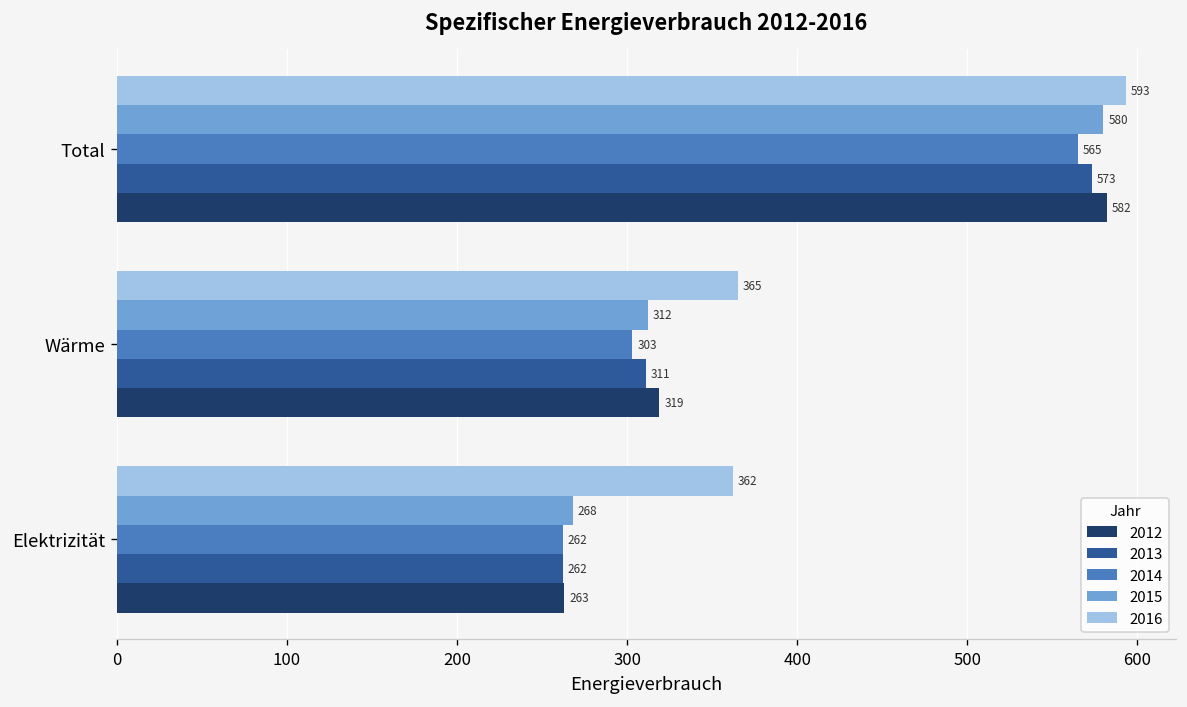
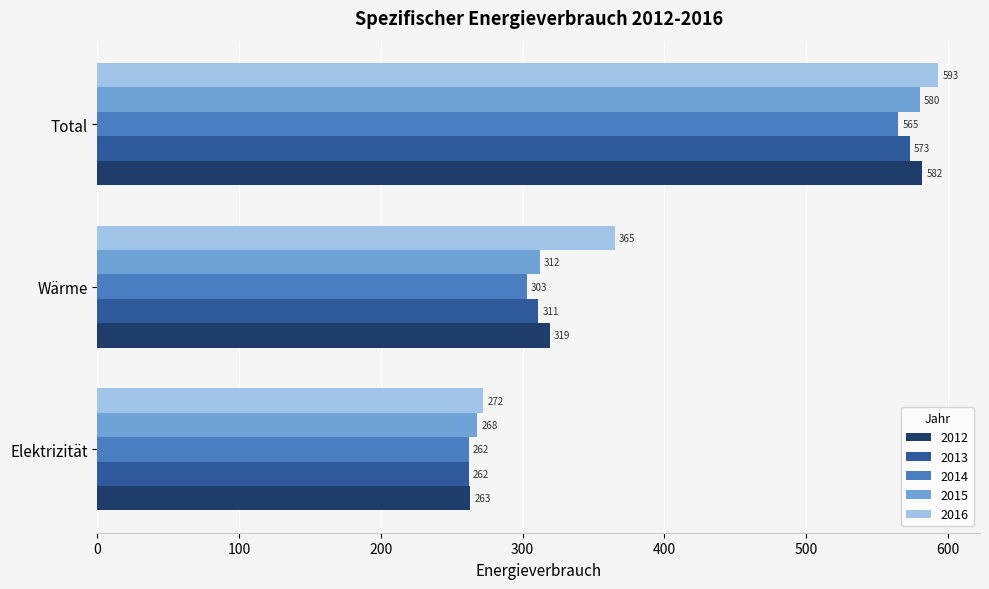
  {
    "2016": {
      "Total": 593,
      "Wärme": 365,
-     "Elektrizität": 362
+     "Elektrizität": 272
    }
  }
